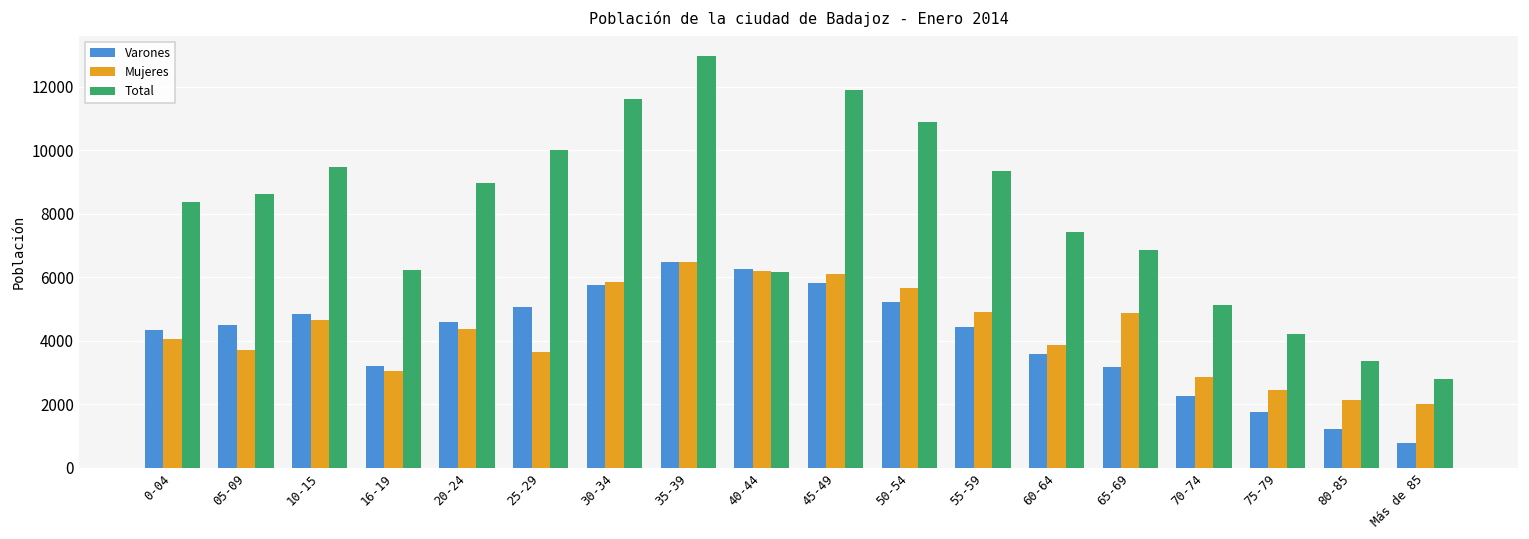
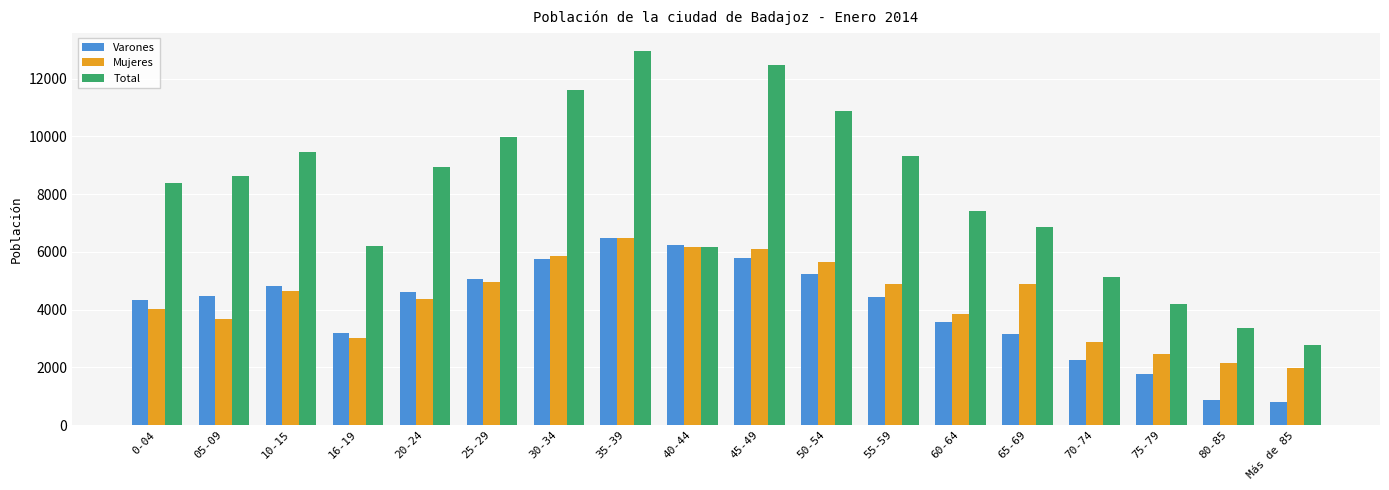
  {
    "Varones": {
      "0-04": 4300,
      "05-09": 4500,
      "10-15": 4800,
      "16-19": 3200,
      "20-24": 4600,
      "25-29": 5100,
      "30-34": 5700,
      "35-39": 6500,
      "40-44": 6300,
      "45-49": 5800,
      "50-54": 5200,
      "55-59": 4400,
      "60-64": 3600,
      "65-69": 3200,
      "70-74": 2200,
      "75-79": 1800,
-     "80-85": 1200,
+     "80-85": 900,
      "Más de 85": 800
    },
    "Mujeres": {
      "0-04": 4000,
      "05-09": 3700,
      "10-15": 4600,
      "16-19": 3000,
      "20-24": 4400,
-     "25-29": 3700,
+     "25-29": 4900,
      "30-34": 5900,
      "35-39": 6500,
      "40-44": 6200,
      "45-49": 6100,
      "50-54": 5700,
      "55-59": 4900,
      "60-64": 3900,
      "65-69": 4900,
      "70-74": 2900,
      "75-79": 2500,
      "80-85": 2100,
      "Más de 85": 2000
    },
    "Total": {
      "0-04": 8400,
      "05-09": 8600,
      "10-15": 9500,
      "16-19": 6200,
      "20-24": 9000,
      "25-29": 10000,
      "30-34": 11600,
      "35-39": 13000,
      "40-44": 6200,
-     "45-49": 11900,
+     "45-49": 12500,
      "50-54": 10900,
      "55-59": 9300,
      "60-64": 7400,
      "65-69": 6900,
      "70-74": 5100,
      "75-79": 4200,
      "80-85": 3400,
      "Más de 85": 2800
    }
  }
